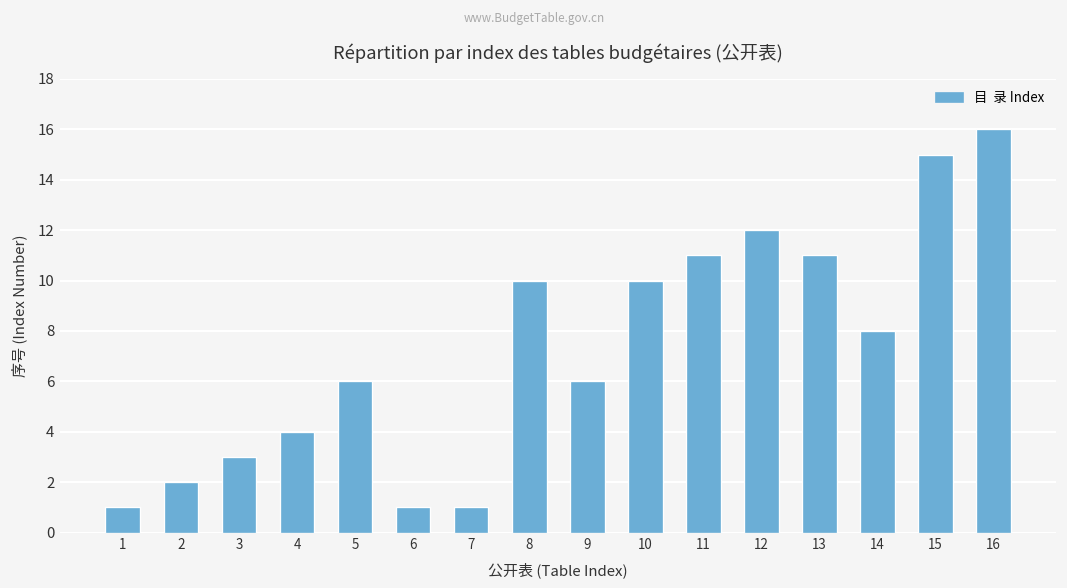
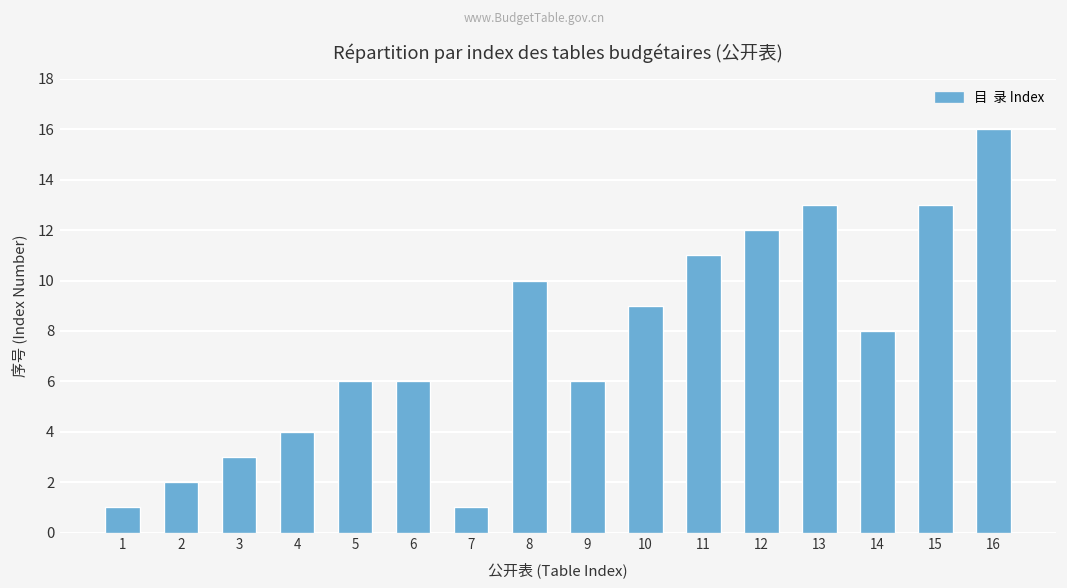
  {
    "1": 1,
    "2": 2,
    "3": 3,
    "4": 4,
    "5": 6,
-   "6": 1,
+   "6": 6,
    "7": 1,
    "8": 10,
    "9": 6,
-   "10": 10,
+   "10": 9,
    "11": 11,
    "12": 12,
-   "13": 11,
+   "13": 13,
    "14": 8,
-   "15": 15,
+   "15": 13,
    "16": 16
  }
